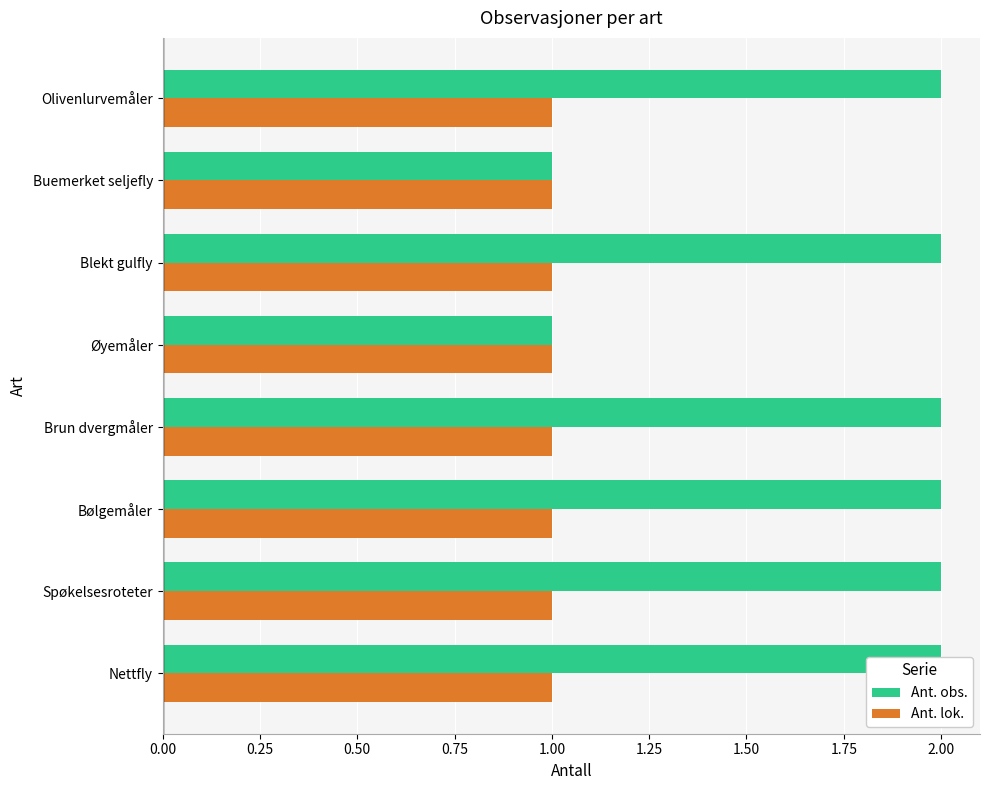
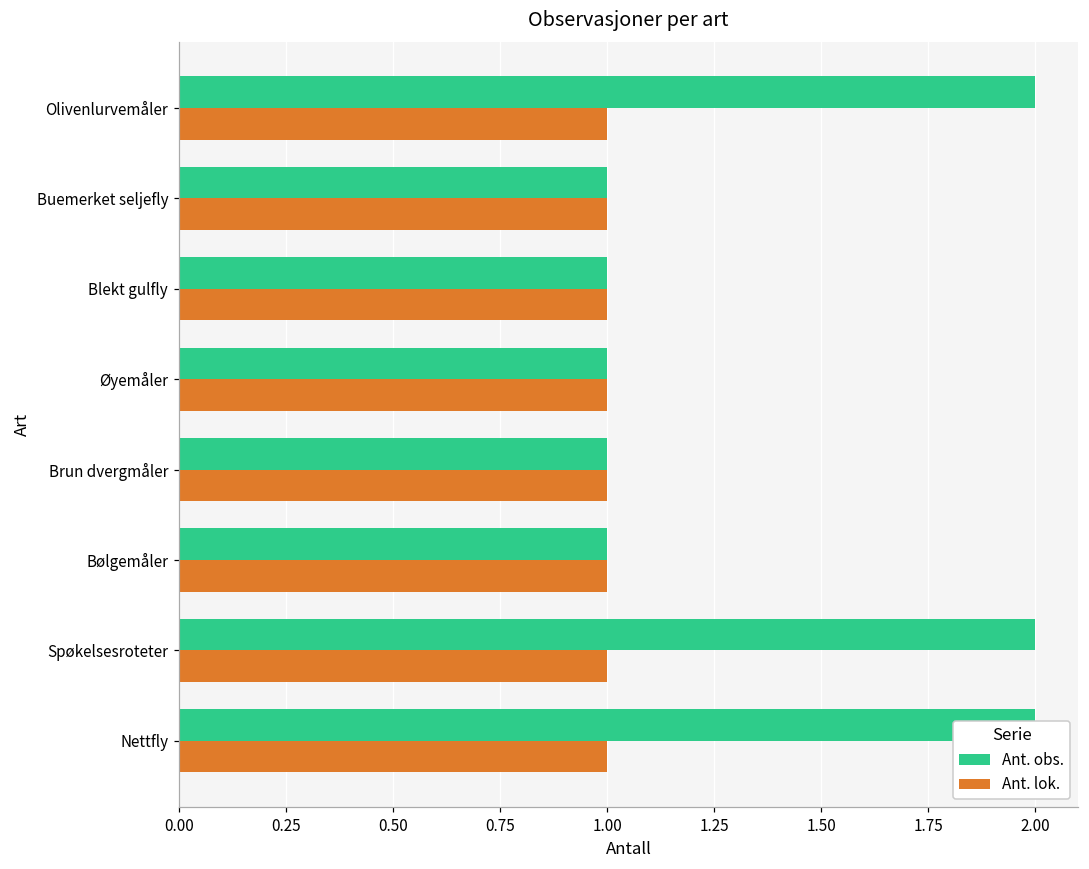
  {
    "Ant. obs.": {
      "Olivenlurvemåler": 2,
      "Buemerket seljefly": 1,
-     "Blekt gulfly": 2,
+     "Blekt gulfly": 1,
      "Øyemåler": 1,
-     "Brun dvergmåler": 2,
-     "Bølgemåler": 2,
+     "Brun dvergmåler": 1,
+     "Bølgemåler": 1,
      "Spøkelsesroteter": 2
    },
    "Ant. lok.": {
      "Olivenlurvemåler": 1,
      "Buemerket seljefly": 1,
      "Blekt gulfly": 1,
      "Øyemåler": 1,
      "Brun dvergmåler": 1,
      "Bølgemåler": 1,
      "Spøkelsesroteter": 1,
      "Nettfly": 1
    }
  }
